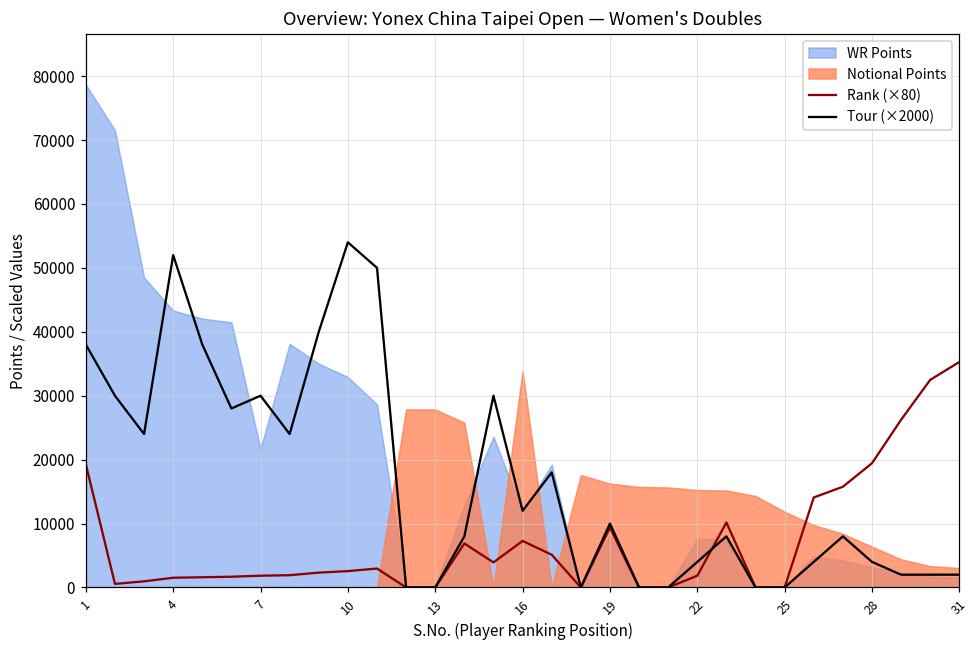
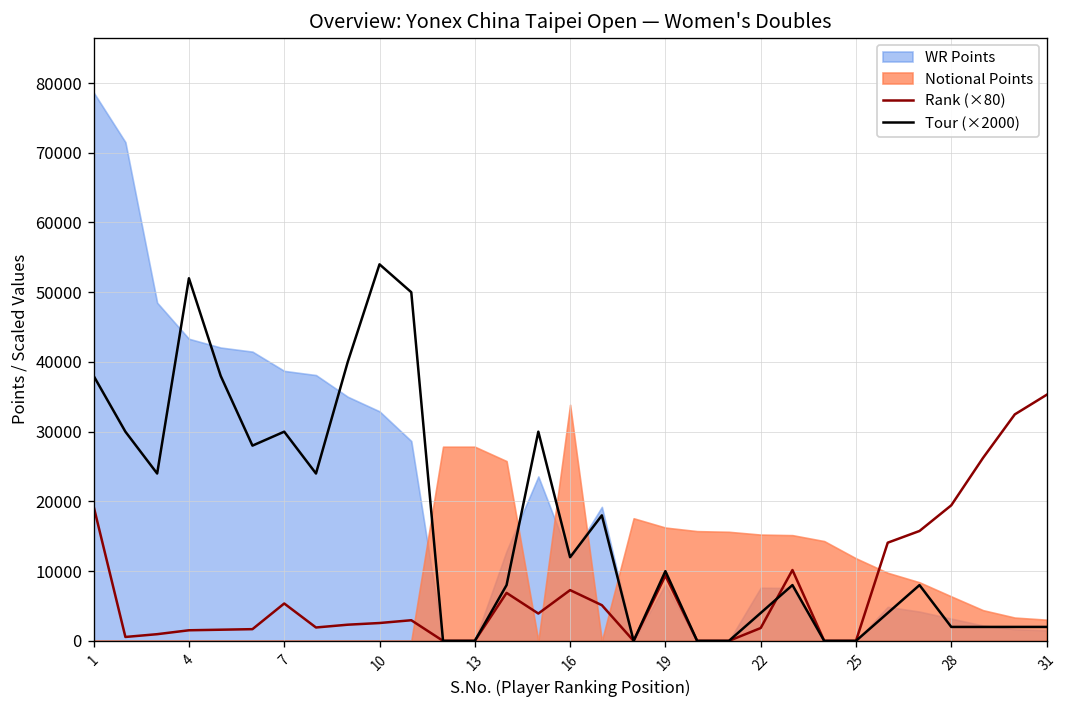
  {
    "Rank (×80)": {
      "1": 19000,
      "4": 2000,
-     "7": 2000,
+     "7": 5000,
      "10": 3000,
      "16": 7000,
      "19": 9000,
      "22": 2000,
      "28": 19000,
      "31": 35000
    },
    "WR Points": {
      "1": 79000,
      "4": 43000,
-     "7": 22000,
+     "7": 39000,
      "10": 33000,
      "19": 8000,
      "22": 8000,
      "28": 3000,
      "31": 2000
    },
    "Tour (×2000)": {
      "1": 38000,
      "4": 52000,
      "7": 30000,
      "10": 54000,
      "19": 10000,
      "22": 4000,
-     "28": 4000,
+     "28": 2000,
      "31": 2000
    },
    "Notional Points": {
      "1": 0,
      "4": 0,
      "7": 0,
      "10": 0,
      "13": 28000,
      "16": 34000,
      "19": 16000,
      "22": 15000,
      "25": 12000,
      "28": 6000,
      "31": 3000
    }
  }
